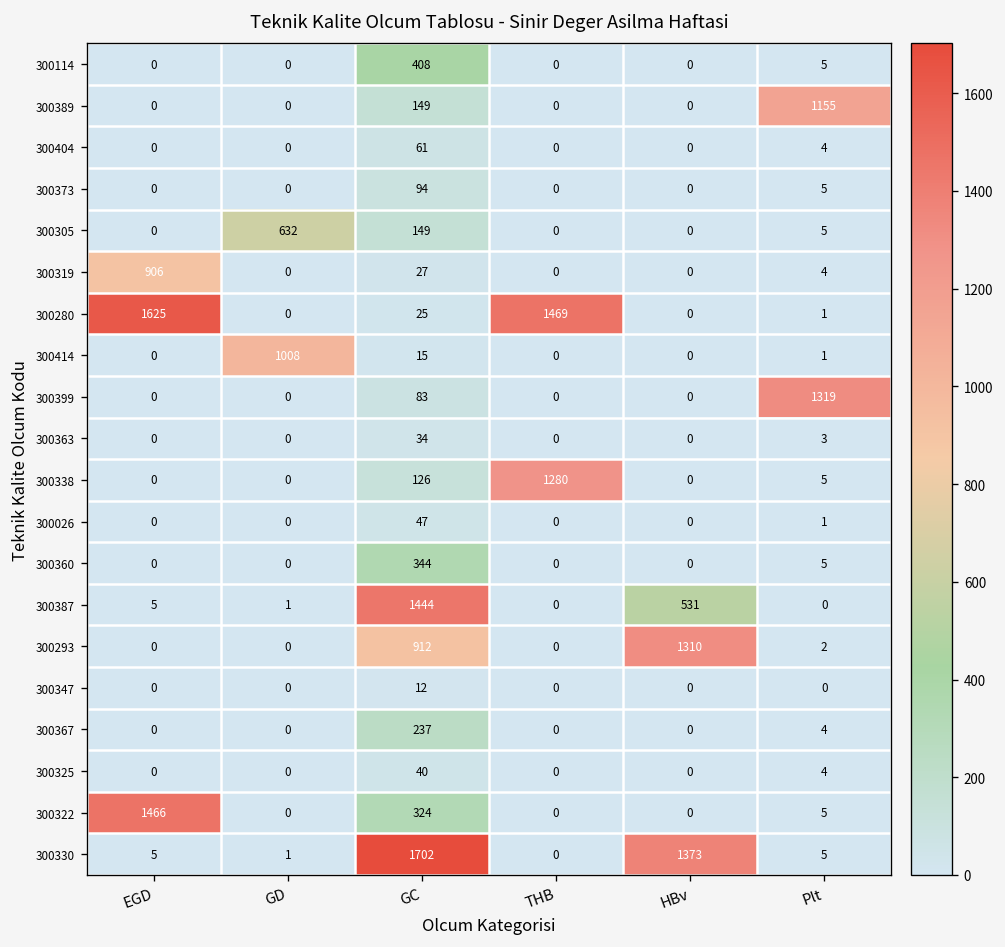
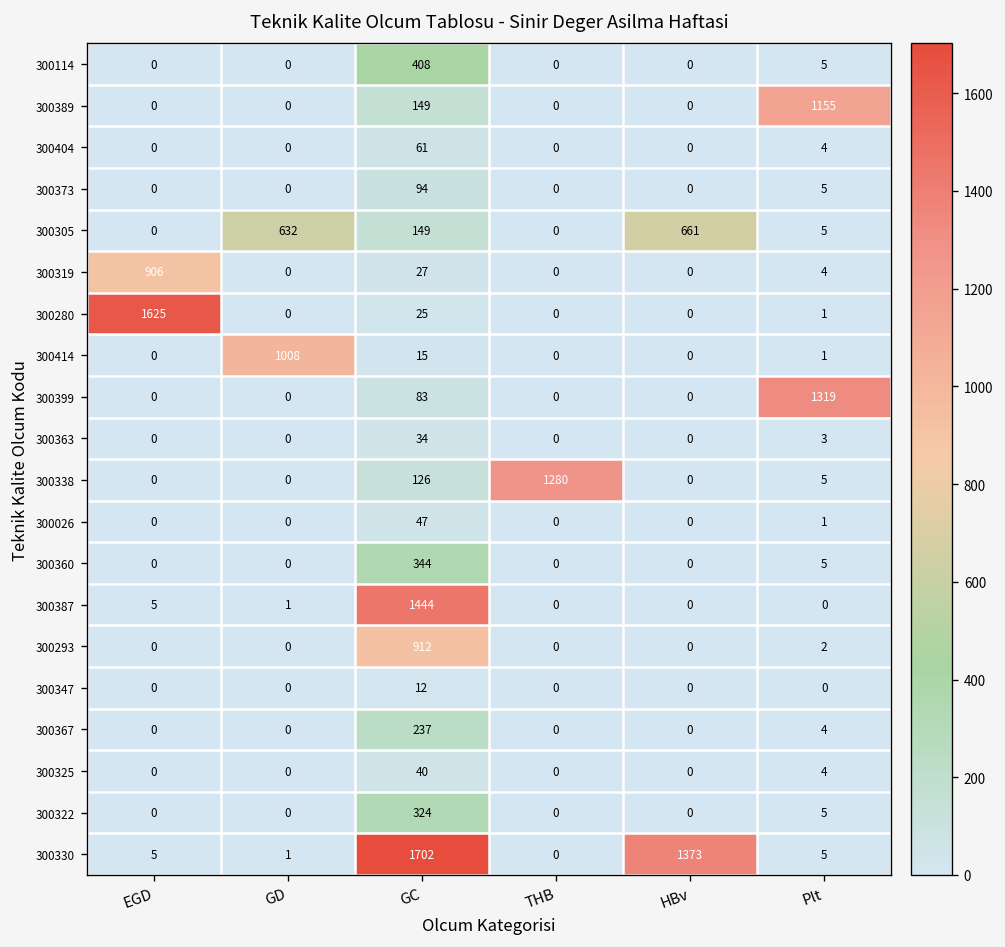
  {
    "300114": {
      "EGD": 0,
      "GD": 0,
      "GC": 408,
      "THB": 0,
      "HBv": 0,
      "Plt": 5
    },
    "300389": {
      "EGD": 0,
      "GD": 0,
      "GC": 149,
      "THB": 0,
      "HBv": 0,
      "Plt": 1155
    },
    "300404": {
      "EGD": 0,
      "GD": 0,
      "GC": 61,
      "THB": 0,
      "HBv": 0,
      "Plt": 4
    },
    "300373": {
      "EGD": 0,
      "GD": 0,
      "GC": 94,
      "THB": 0,
      "HBv": 0,
      "Plt": 5
    },
    "300305": {
      "EGD": 0,
      "GD": 632,
      "GC": 149,
      "THB": 0,
-     "HBv": 0,
+     "HBv": 661,
      "Plt": 5
    },
    "300319": {
      "EGD": 906,
      "GD": 0,
      "GC": 27,
      "THB": 0,
      "HBv": 0,
      "Plt": 4
    },
    "300280": {
      "EGD": 1625,
      "GD": 0,
      "GC": 25,
-     "THB": 1469,
+     "THB": 0,
      "HBv": 0,
      "Plt": 1
    },
    "300414": {
      "EGD": 0,
      "GD": 1008,
      "GC": 15,
      "THB": 0,
      "HBv": 0,
      "Plt": 1
    },
    "300399": {
      "EGD": 0,
      "GD": 0,
      "GC": 83,
      "THB": 0,
      "HBv": 0,
      "Plt": 1319
    },
    "300363": {
      "EGD": 0,
      "GD": 0,
      "GC": 34,
      "THB": 0,
      "HBv": 0,
      "Plt": 3
    },
    "300338": {
      "EGD": 0,
      "GD": 0,
      "GC": 126,
      "THB": 1280,
      "HBv": 0,
      "Plt": 5
    },
    "300026": {
      "EGD": 0,
      "GD": 0,
      "GC": 47,
      "THB": 0,
      "HBv": 0,
      "Plt": 1
    },
    "300360": {
      "EGD": 0,
      "GD": 0,
      "GC": 344,
      "THB": 0,
      "HBv": 0,
      "Plt": 5
    },
    "300387": {
      "EGD": 5,
      "GD": 1,
      "GC": 1444,
      "THB": 0,
-     "HBv": 531,
+     "HBv": 0,
      "Plt": 0
    },
    "300293": {
      "EGD": 0,
      "GD": 0,
      "GC": 912,
      "THB": 0,
-     "HBv": 1310,
+     "HBv": 0,
      "Plt": 2
    },
    "300347": {
      "EGD": 0,
      "GD": 0,
      "GC": 12,
      "THB": 0,
      "HBv": 0,
      "Plt": 0
    },
    "300367": {
      "EGD": 0,
      "GD": 0,
      "GC": 237,
      "THB": 0,
      "HBv": 0,
      "Plt": 4
    },
    "300325": {
      "EGD": 0,
      "GD": 0,
      "GC": 40,
      "THB": 0,
      "HBv": 0,
      "Plt": 4
    },
    "300322": {
-     "EGD": 1466,
+     "EGD": 0,
      "GD": 0,
      "GC": 324,
      "THB": 0,
      "HBv": 0,
      "Plt": 5
    },
    "300330": {
      "EGD": 5,
      "GD": 1,
      "GC": 1702,
      "THB": 0,
      "HBv": 1373,
      "Plt": 5
    }
  }
